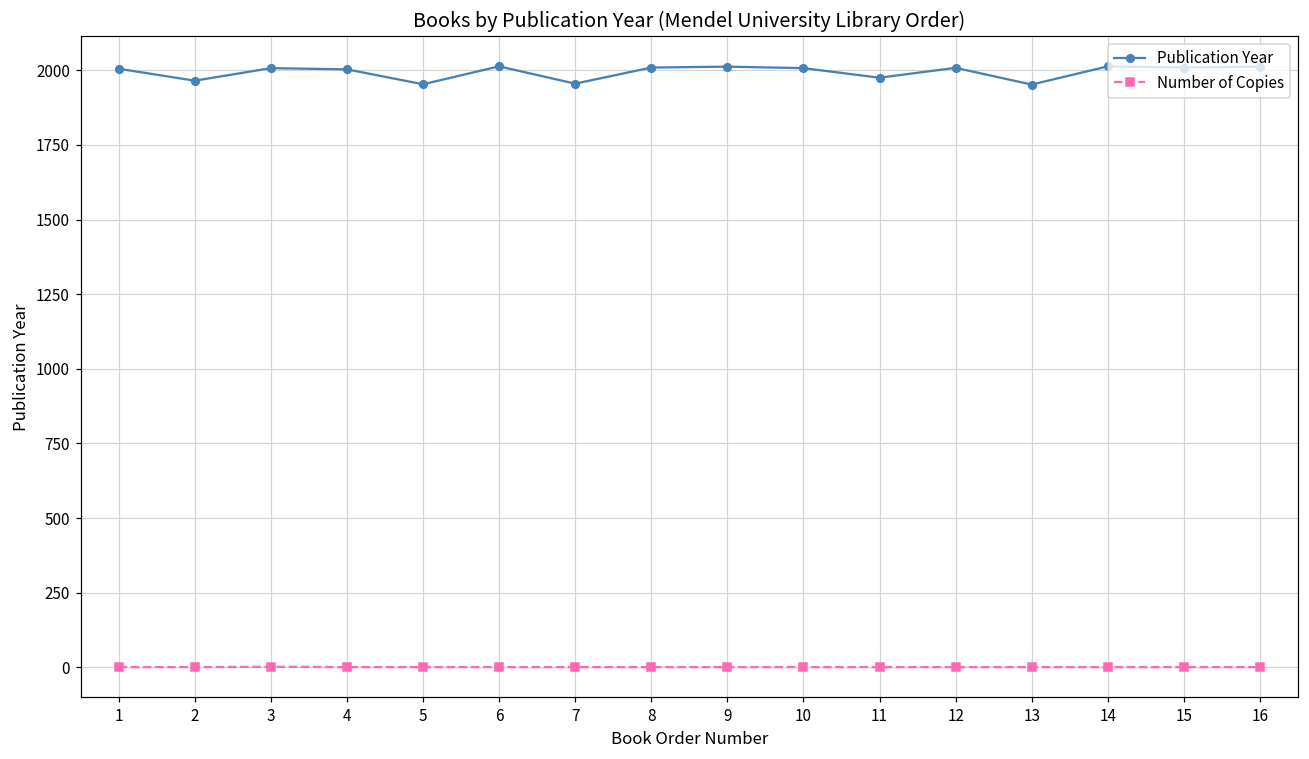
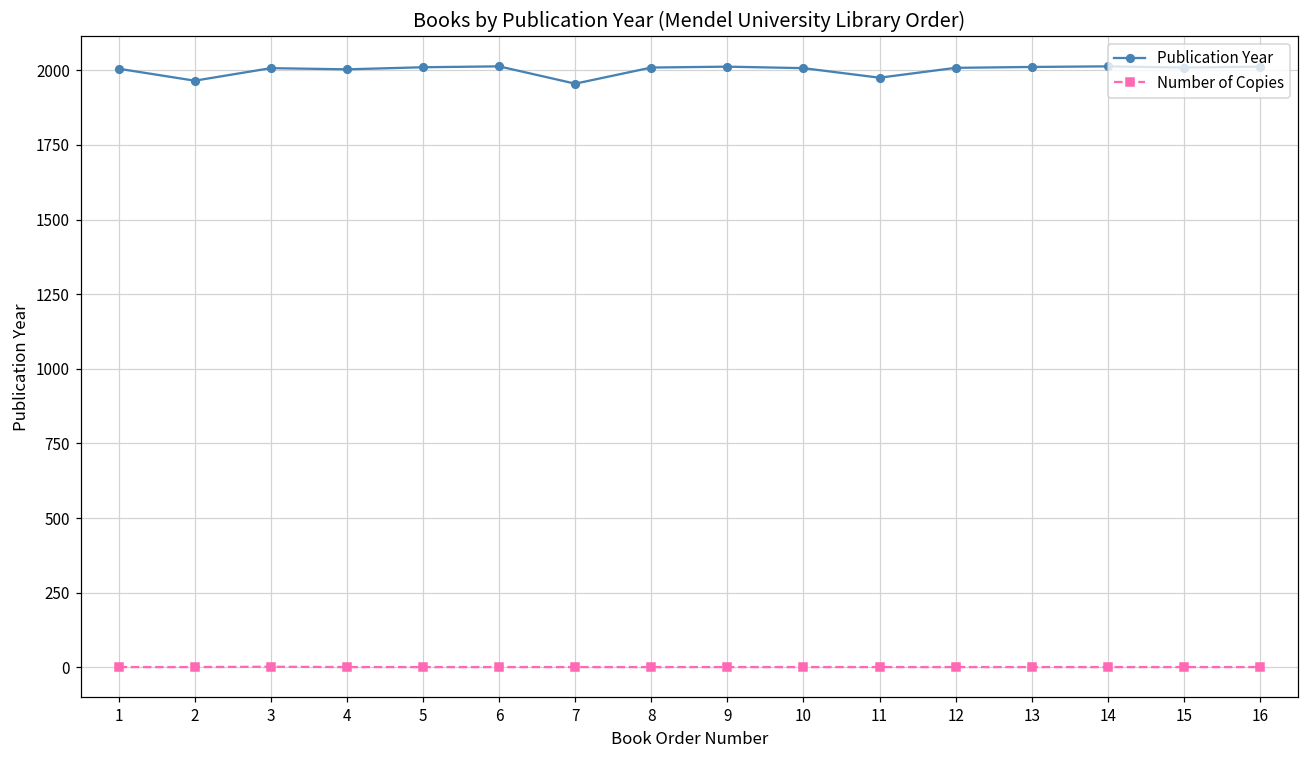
  {
    "Publication Year": {
      "1": 2010,
      "2": 1970,
      "3": 2010,
      "4": 2000,
-     "5": 1950,
+     "5": 2010,
      "6": 2010,
      "7": 1960,
      "8": 2010,
      "9": 2010,
      "10": 2010,
      "11": 1980,
      "12": 2010,
-     "13": 1950
+     "13": 2010
    },
    "Number of Copies": {
      "1": 0,
      "2": 0,
      "3": 0,
      "4": 0,
      "5": 0,
      "6": 0,
      "7": 0,
      "8": 0,
      "9": 0,
      "10": 0,
      "11": 0,
      "12": 0,
      "13": 0,
      "14": 0,
      "15": 0,
      "16": 0
    }
  }
